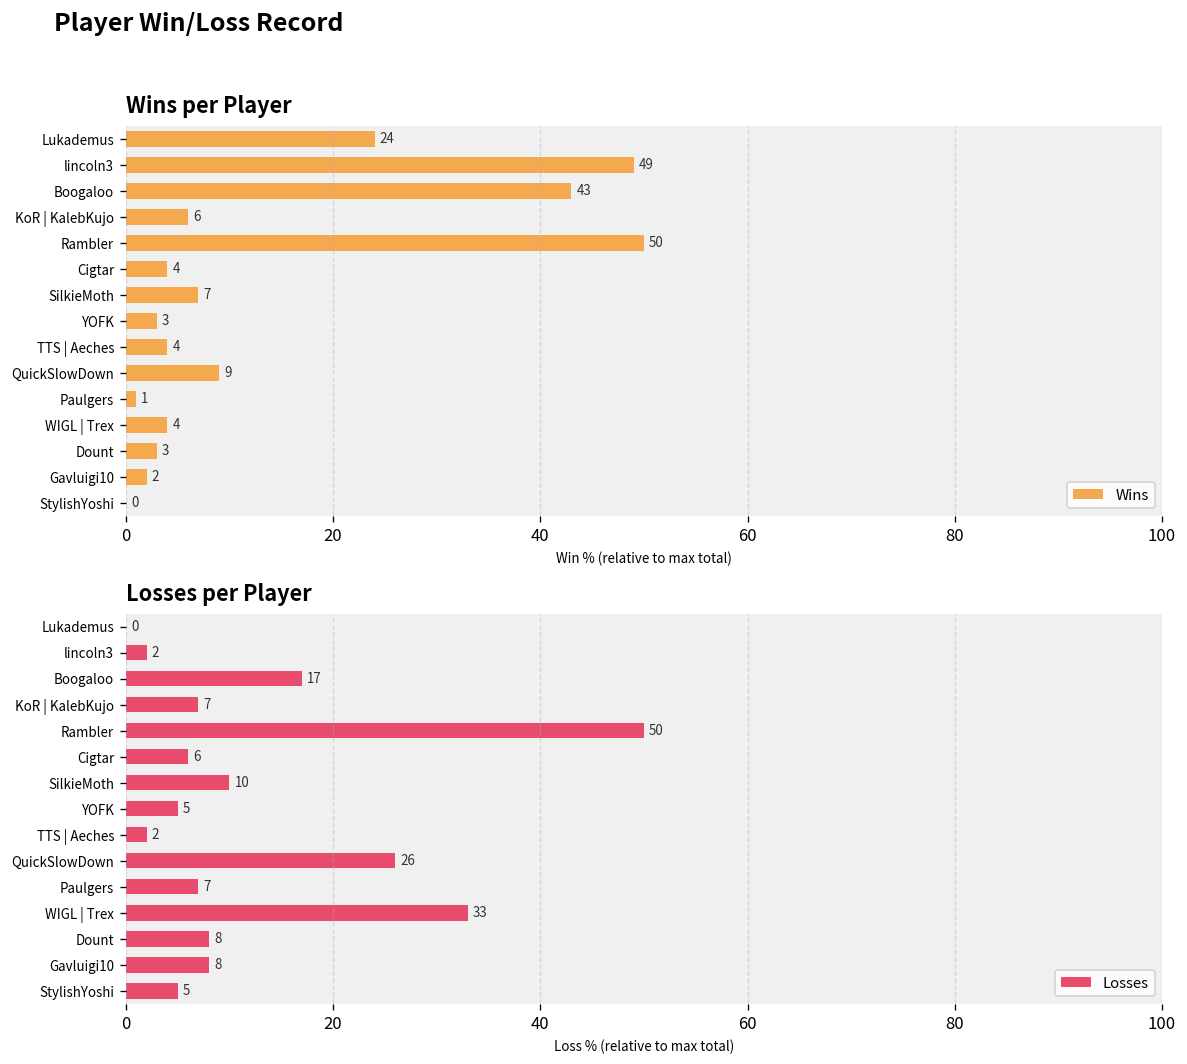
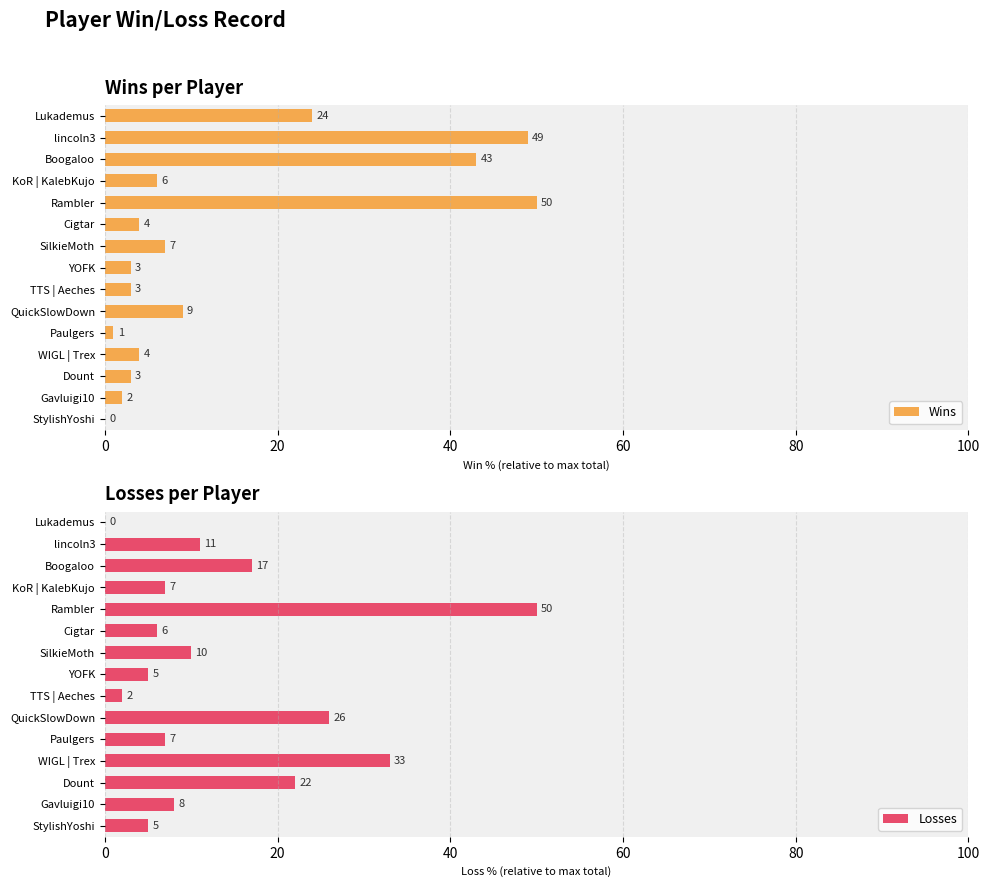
  {
    "Wins per Player": {
      "Lukademus": 24,
      "lincoln3": 49,
      "Boogaloo": 43,
      "KoR | KalebKujo": 6,
      "Rambler": 50,
      "Cigtar": 4,
      "SilkieMoth": 7,
      "YOFK": 3,
-     "TTS | Aeches": 4,
+     "TTS | Aeches": 3,
      "QuickSlowDown": 9,
      "Paulgers": 1,
      "WIGL | Trex": 4,
      "Dount": 3,
      "Gavluigi10": 2,
      "StylishYoshi": 0
    },
    "Losses per Player": {
      "Lukademus": 0,
-     "lincoln3": 2,
+     "lincoln3": 11,
      "Boogaloo": 17,
      "KoR | KalebKujo": 7,
      "Rambler": 50,
      "Cigtar": 6,
      "SilkieMoth": 10,
      "YOFK": 5,
      "TTS | Aeches": 2,
      "QuickSlowDown": 26,
      "Paulgers": 7,
      "WIGL | Trex": 33,
-     "Dount": 8,
+     "Dount": 22,
      "Gavluigi10": 8,
      "StylishYoshi": 5
    }
  }
